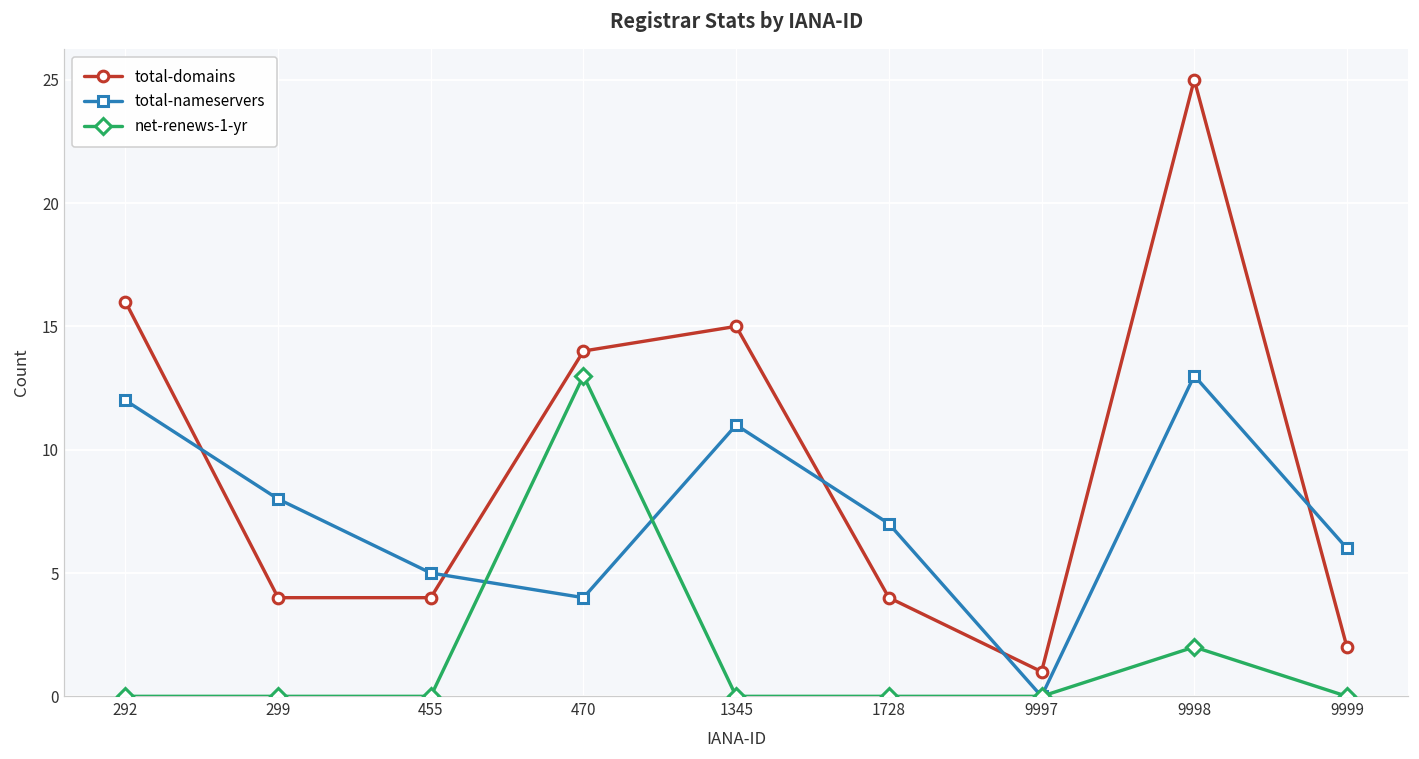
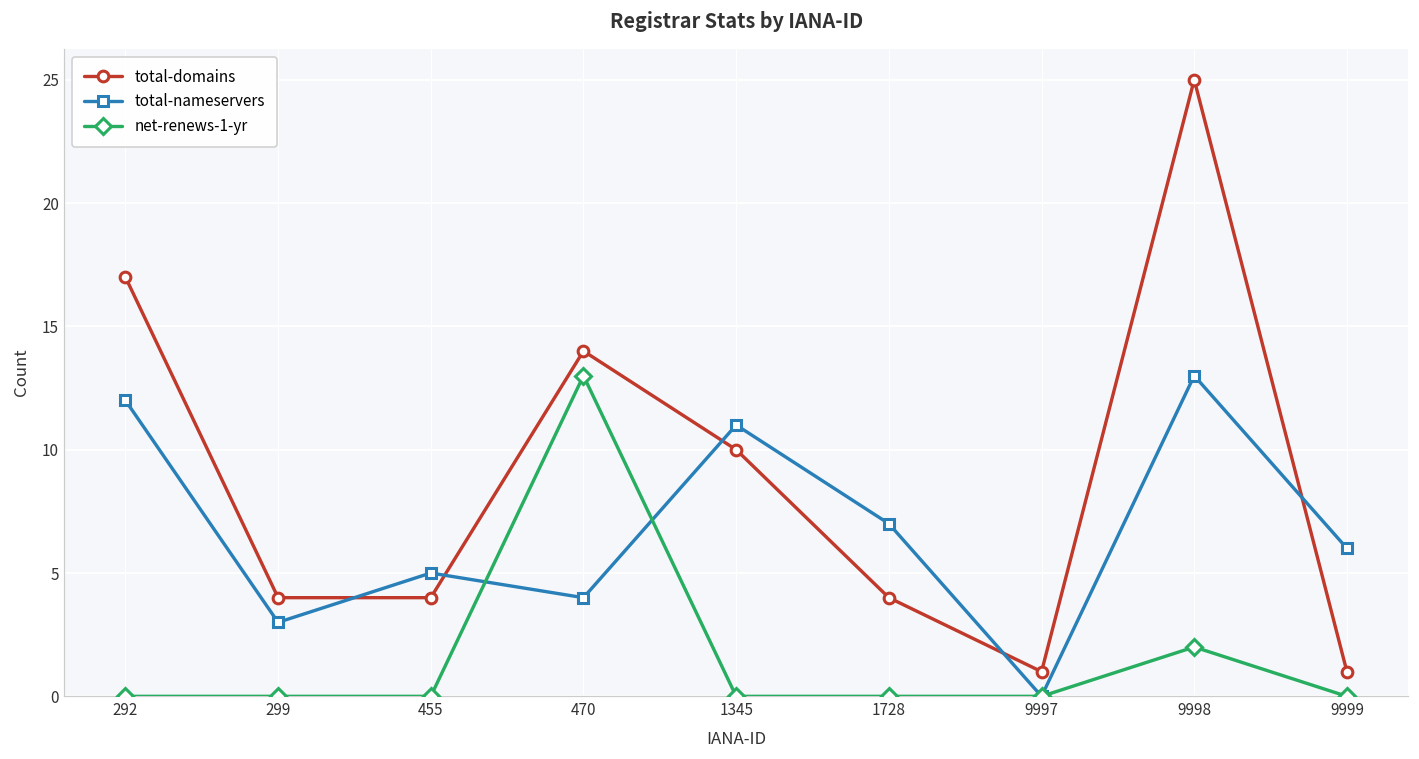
  {
    "total-domains": {
-     "292": 16,
+     "292": 17,
      "299": 4,
      "455": 4,
      "470": 14,
-     "1345": 15,
+     "1345": 10,
      "1728": 4,
      "9997": 1,
      "9998": 25,
-     "9999": 2
+     "9999": 1
    },
    "total-nameservers": {
      "292": 12,
-     "299": 8,
+     "299": 3,
      "455": 5,
      "470": 4,
      "1345": 11,
      "1728": 7,
      "9998": 13,
      "9999": 6
    },
    "net-renews-1-yr": {
      "292": 0,
      "299": 0,
      "455": 0,
      "470": 13,
      "1345": 0,
      "1728": 0,
      "9998": 2,
      "9999": 0
    }
  }
